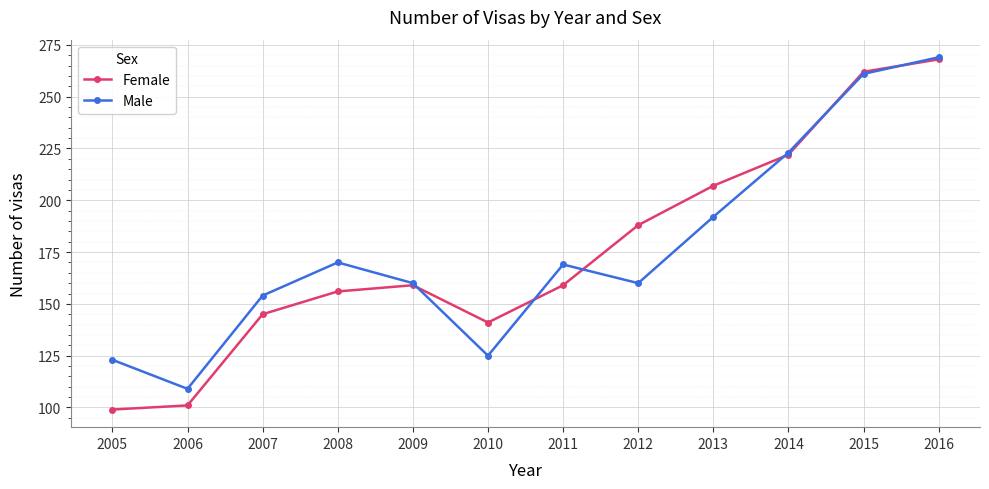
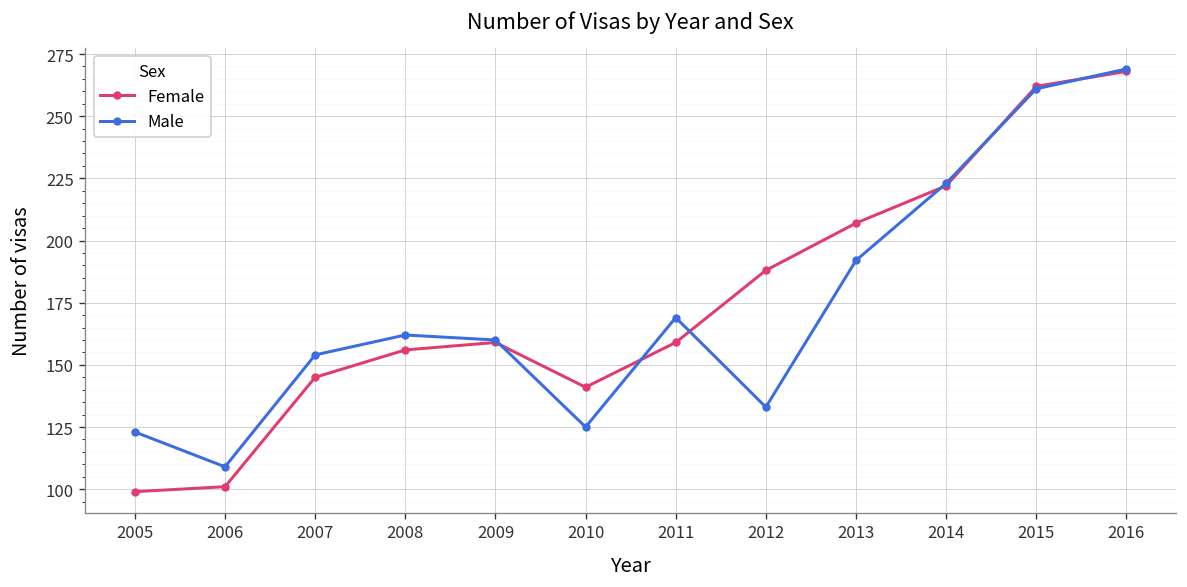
  {
    "Female": {
      "2005": 99,
      "2006": 101,
      "2007": 145,
      "2008": 156,
      "2010": 141,
      "2011": 159,
      "2012": 188,
      "2013": 207
    },
    "Male": {
      "2005": 123,
      "2006": 109,
      "2007": 154,
-     "2008": 170,
+     "2008": 162,
      "2010": 125,
      "2011": 169,
-     "2012": 160,
+     "2012": 133,
      "2013": 192
    }
  }
